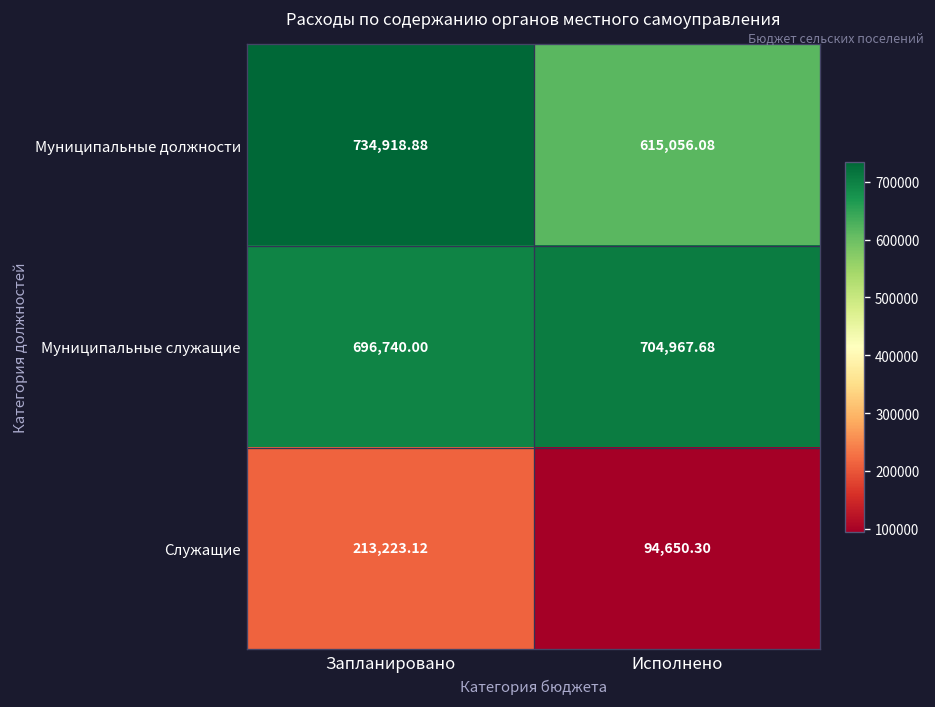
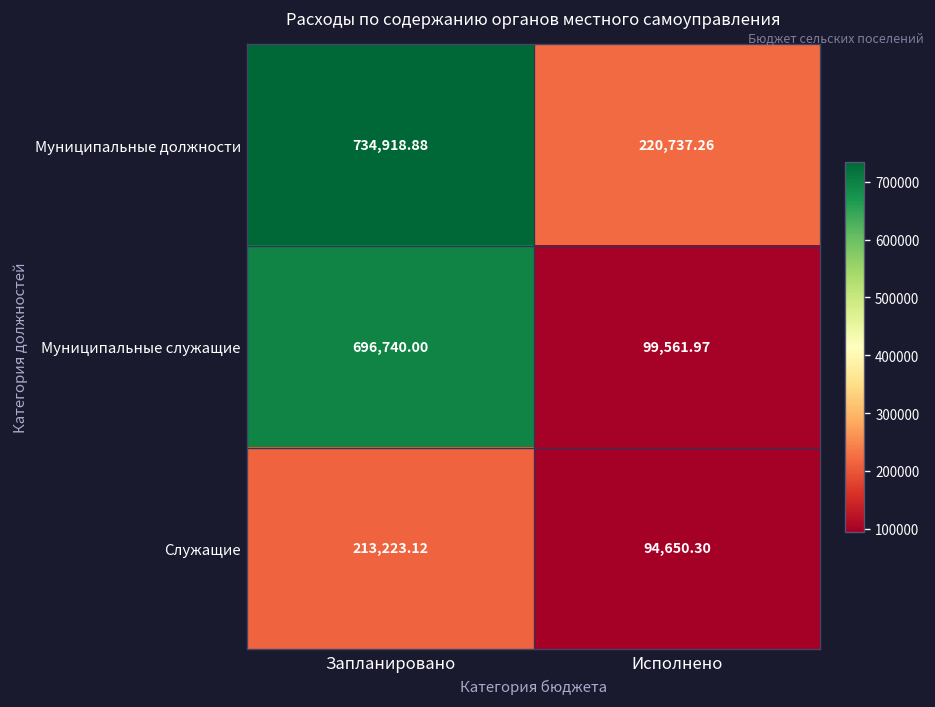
  {
    "Муниципальные должности": {
      "Запланировано": "734,918.88",
-     "Исполнено": "615,056.08"
+     "Исполнено": "220,737.26"
    },
    "Муниципальные служащие": {
      "Запланировано": "696,740.00",
-     "Исполнено": "704,967.68"
+     "Исполнено": "99,561.97"
    },
    "Служащие": {
      "Запланировано": "213,223.12",
      "Исполнено": "94,650.30"
    }
  }
